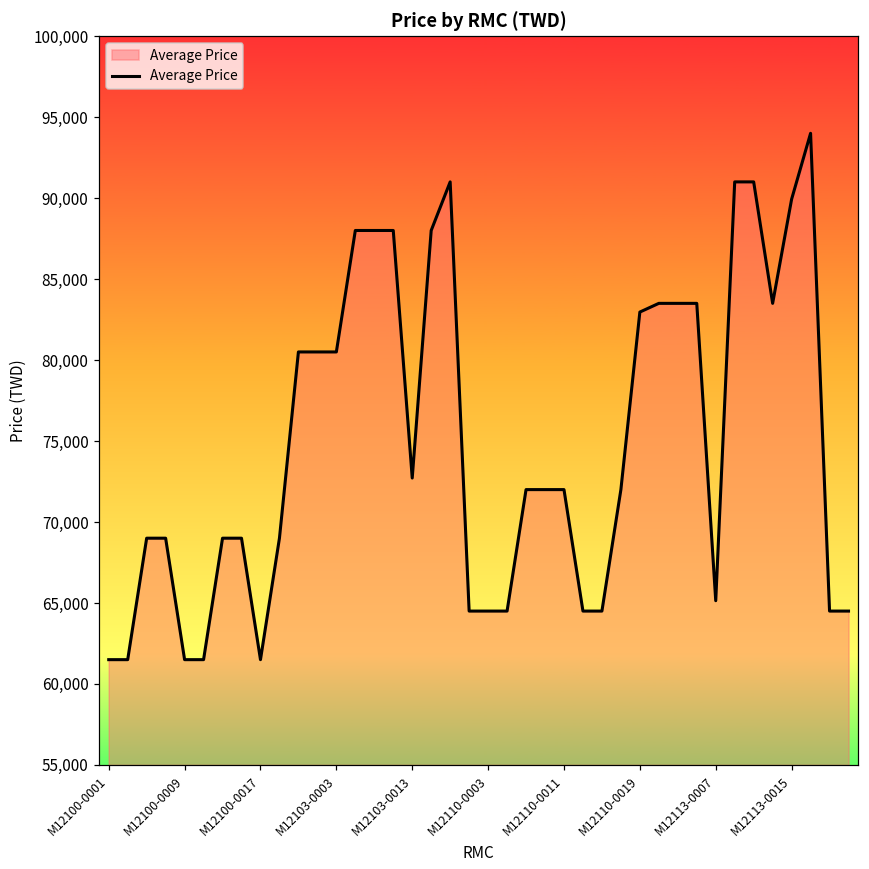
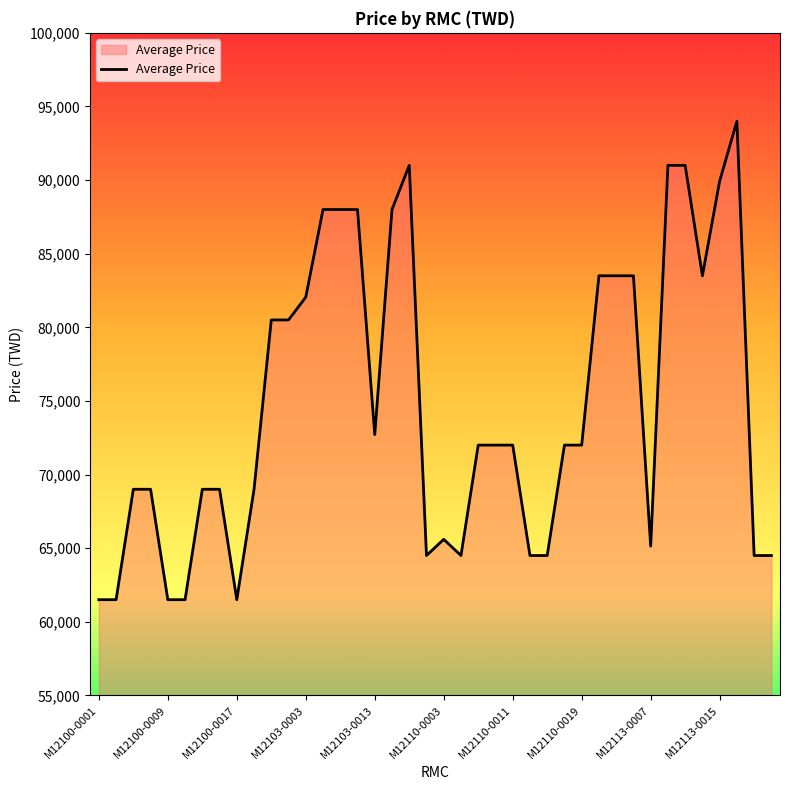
  {
    "M12100-0001": "61,500",
    "M12100-0009": "61,500",
    "M12100-0017": "61,500",
-   "M12103-0003": "80,500",
+   "M12103-0003": "82,100",
    "M12103-0013": "72,700",
-   "M12110-0003": "64,500",
+   "M12110-0003": "65,600",
    "M12110-0011": "72,000",
-   "M12110-0019": "83,000",
+   "M12110-0019": "72,000",
    "M12113-0007": "65,100",
    "M12113-0015": "89,900"
  }
